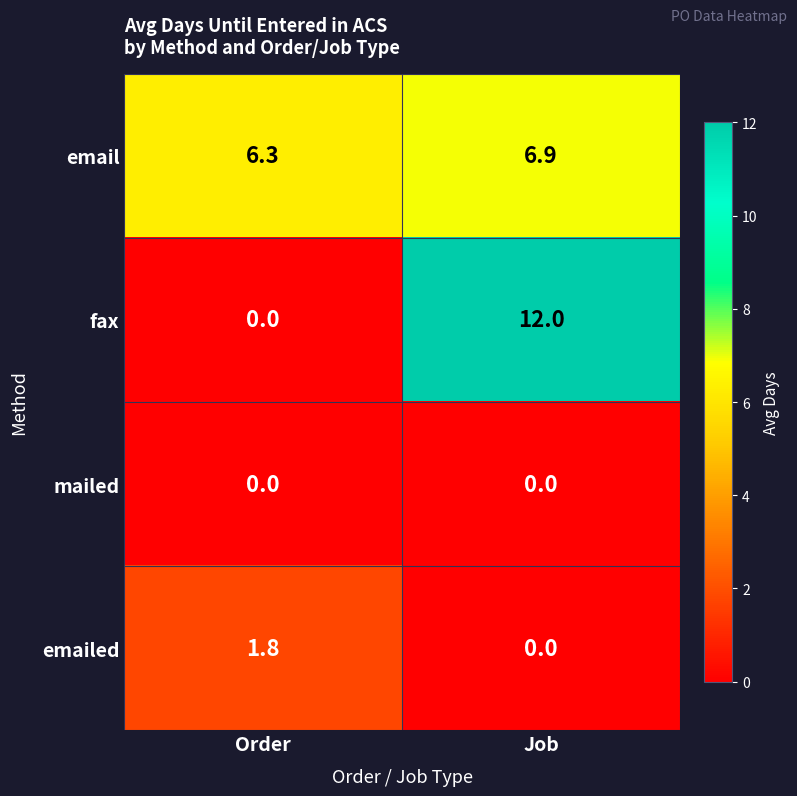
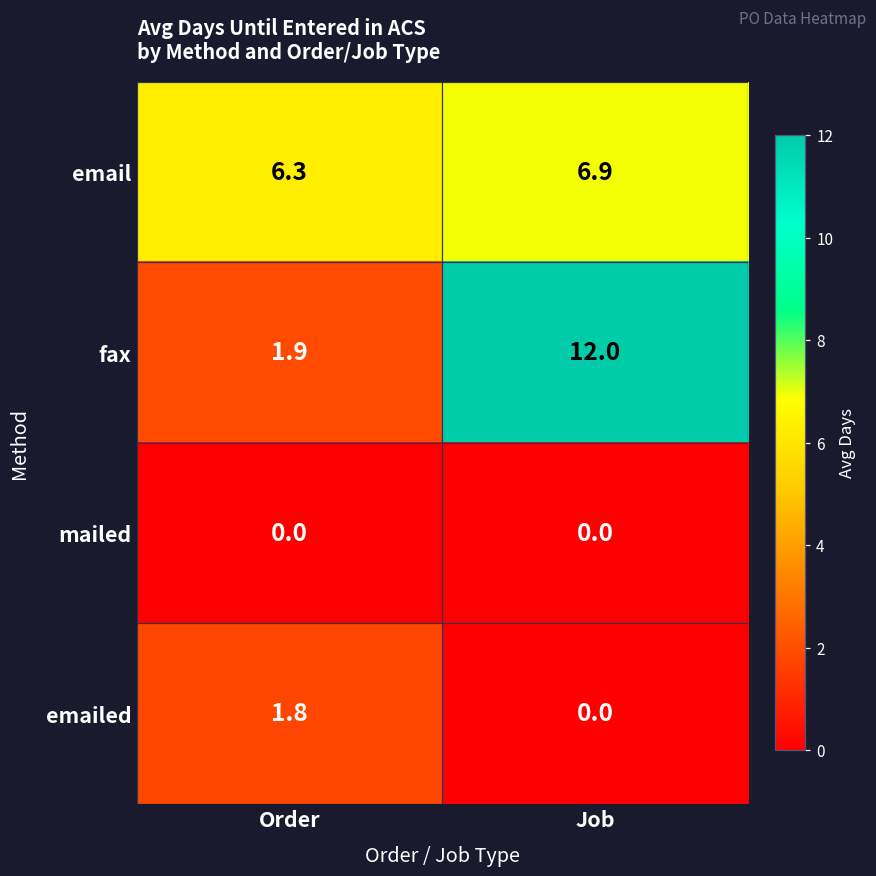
  {
    "email": {
      "Order": 6.3,
      "Job": 6.9
    },
    "fax": {
-     "Order": 0.0,
+     "Order": 1.9,
      "Job": 12.0
    },
    "mailed": {
      "Order": 0.0,
      "Job": 0.0
    },
    "emailed": {
      "Order": 1.8,
      "Job": 0.0
    }
  }
